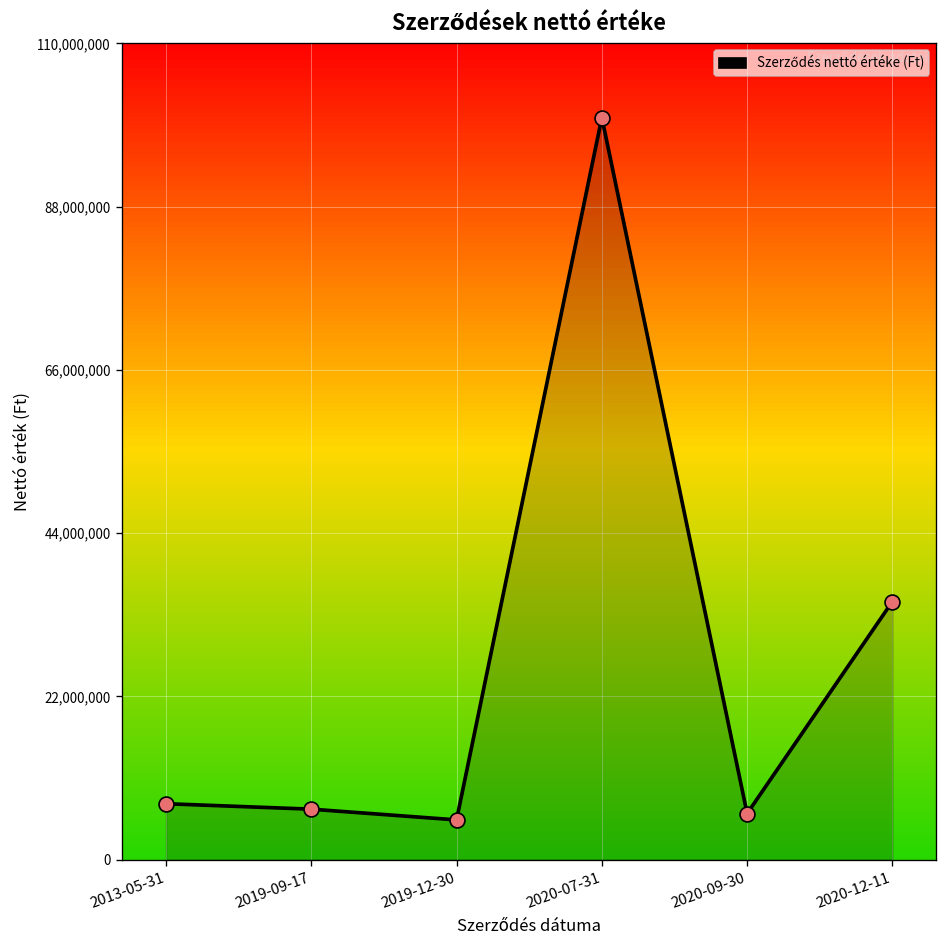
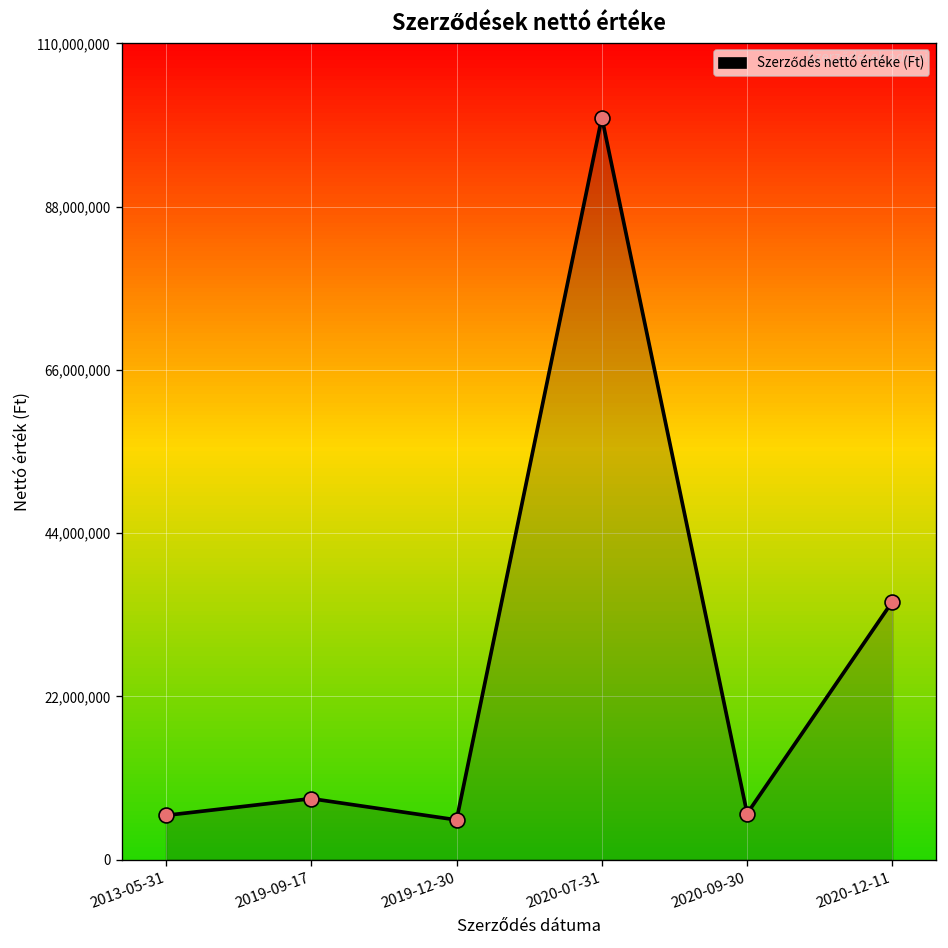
  {
-   "2013-05-31": "8,000,000",
-   "2019-09-17": "7,000,000",
+   "2013-05-31": "6,000,000",
+   "2019-09-17": "8,000,000",
    "2019-12-30": "5,000,000",
    "2020-07-31": "100,000,000",
    "2020-09-30": "6,000,000",
    "2020-12-11": "35,000,000"
  }
